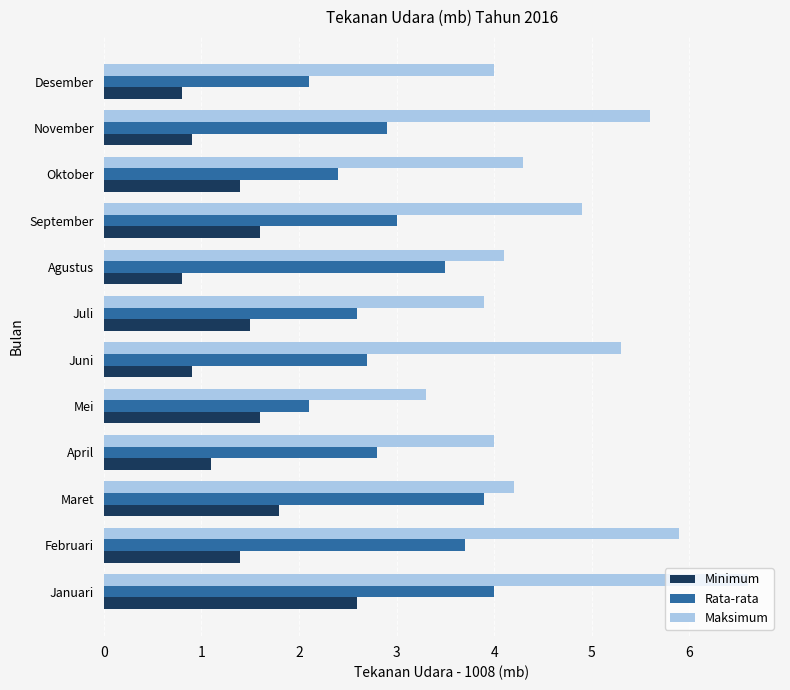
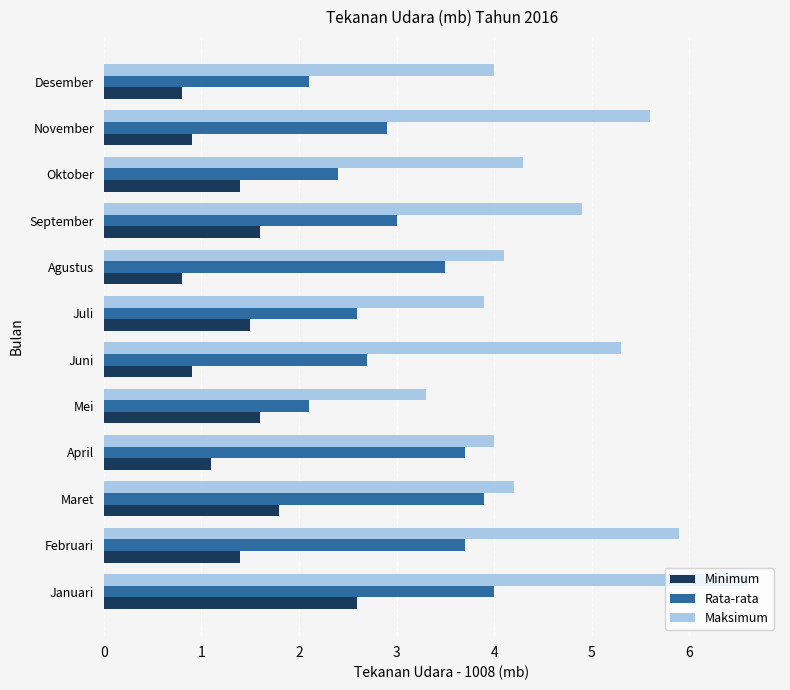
  {
    "Minimum": {
      "Desember": 0.8,
      "November": 0.9,
      "Oktober": 1.4,
      "September": 1.6,
      "Agustus": 0.8,
      "Juli": 1.5,
      "Juni": 0.9,
      "Mei": 1.6,
      "April": 1.1,
      "Maret": 1.8,
      "Februari": 1.4,
      "Januari": 2.6
    },
    "Rata-rata": {
      "Desember": 2.1,
      "November": 2.9,
      "Oktober": 2.4,
      "September": 3.0,
      "Agustus": 3.5,
      "Juli": 2.6,
      "Juni": 2.7,
      "Mei": 2.1,
-     "April": 2.8,
+     "April": 3.7,
      "Maret": 3.9,
      "Februari": 3.7,
      "Januari": 4.0
    },
    "Maksimum": {
      "Desember": 4.0,
      "November": 5.6,
      "Oktober": 4.3,
      "September": 4.9,
      "Agustus": 4.1,
      "Juli": 3.9,
      "Juni": 5.3,
      "Mei": 3.3,
      "April": 4.0,
      "Maret": 4.2,
      "Februari": 5.9
    }
  }
